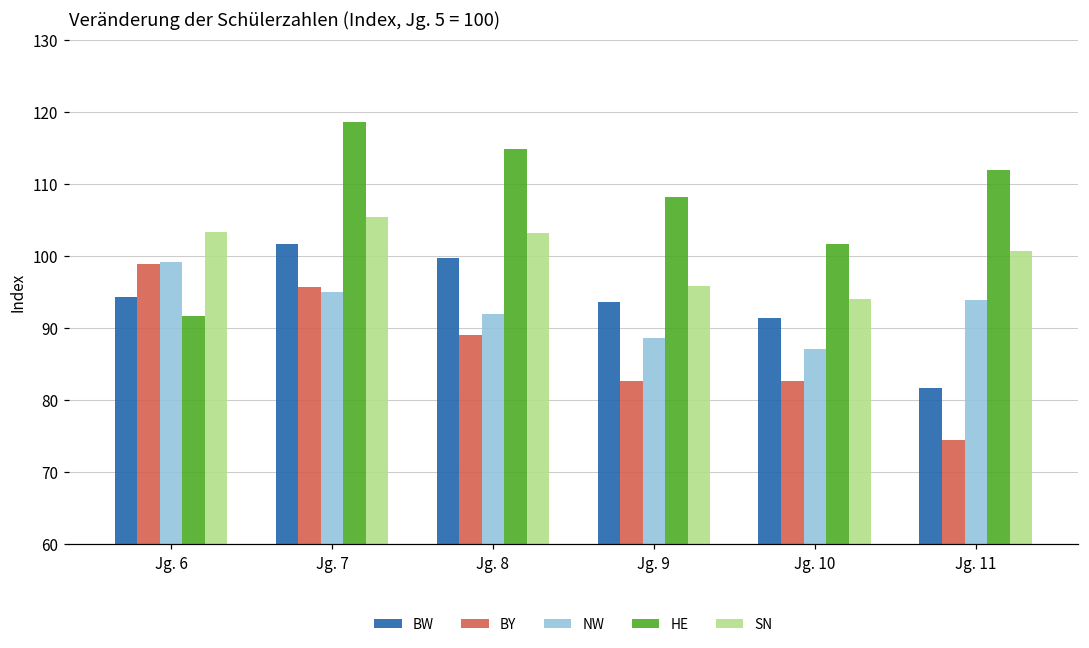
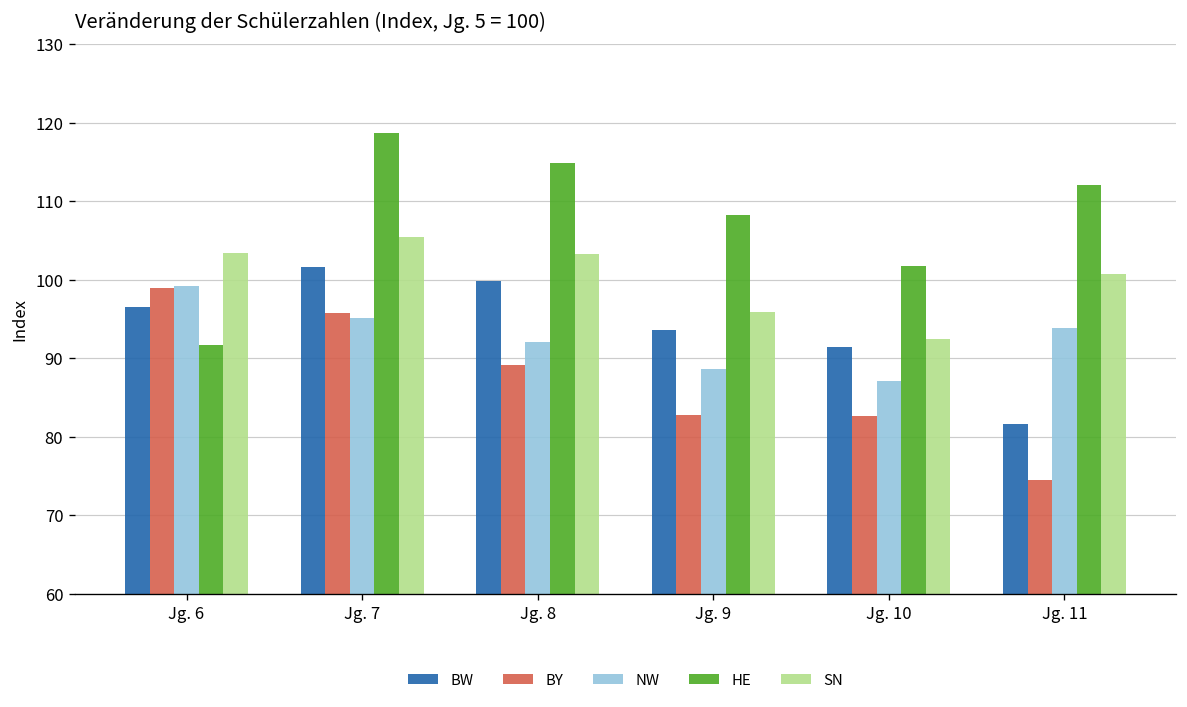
  {
    "BW": {
-     "Jg. 6": 94,
+     "Jg. 6": 97,
      "Jg. 7": 102,
      "Jg. 8": 100,
      "Jg. 9": 94,
      "Jg. 10": 91,
      "Jg. 11": 82
    },
    "BY": {
      "Jg. 6": 99,
      "Jg. 7": 96,
      "Jg. 8": 89,
      "Jg. 9": 83,
      "Jg. 10": 83,
      "Jg. 11": 75
    },
    "NW": {
      "Jg. 6": 99,
      "Jg. 7": 95,
      "Jg. 8": 92,
      "Jg. 9": 89,
      "Jg. 10": 87,
      "Jg. 11": 94
    },
    "HE": {
      "Jg. 6": 92,
      "Jg. 7": 119,
      "Jg. 8": 115,
      "Jg. 9": 108,
      "Jg. 10": 102,
      "Jg. 11": 112
    },
    "SN": {
      "Jg. 6": 103,
      "Jg. 7": 106,
      "Jg. 8": 103,
      "Jg. 9": 96,
-     "Jg. 10": 94,
+     "Jg. 10": 92,
      "Jg. 11": 101
    }
  }
